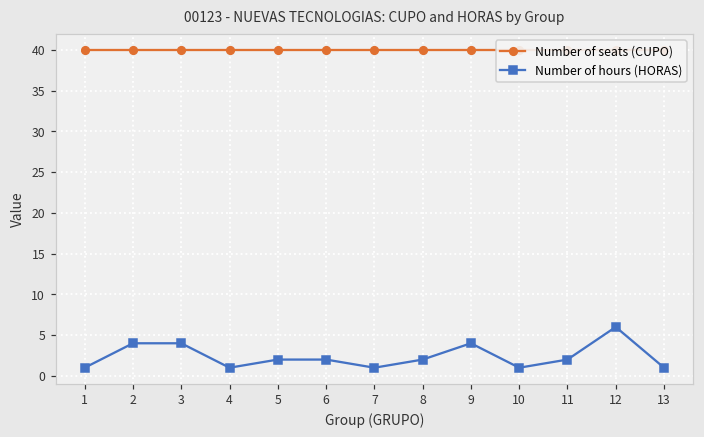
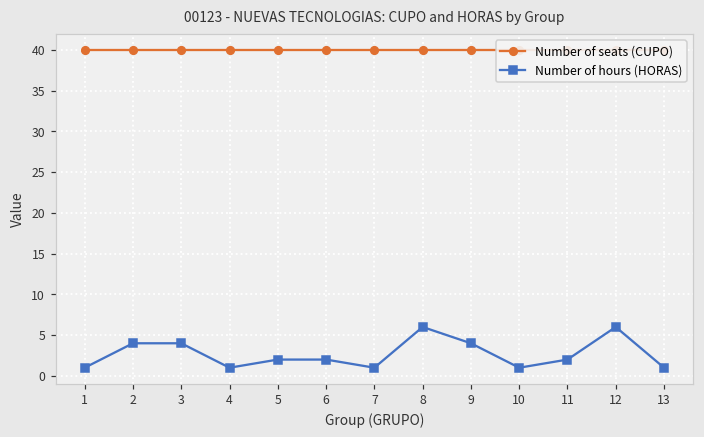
  {
    "Number of seats (CUPO)": {
      "1": 40,
      "2": 40,
      "3": 40,
      "4": 40,
      "5": 40,
      "6": 40,
      "7": 40,
      "8": 40,
      "9": 40
    },
    "Number of hours (HORAS)": {
      "1": 1,
      "2": 4,
      "3": 4,
      "4": 1,
      "5": 2,
      "6": 2,
      "7": 1,
-     "8": 2,
+     "8": 6,
      "9": 4,
      "10": 1,
      "11": 2,
      "12": 6,
      "13": 1
    }
  }
